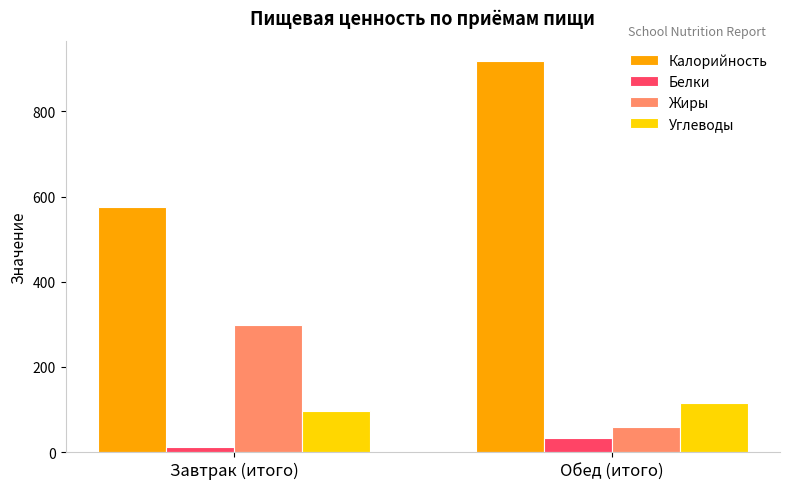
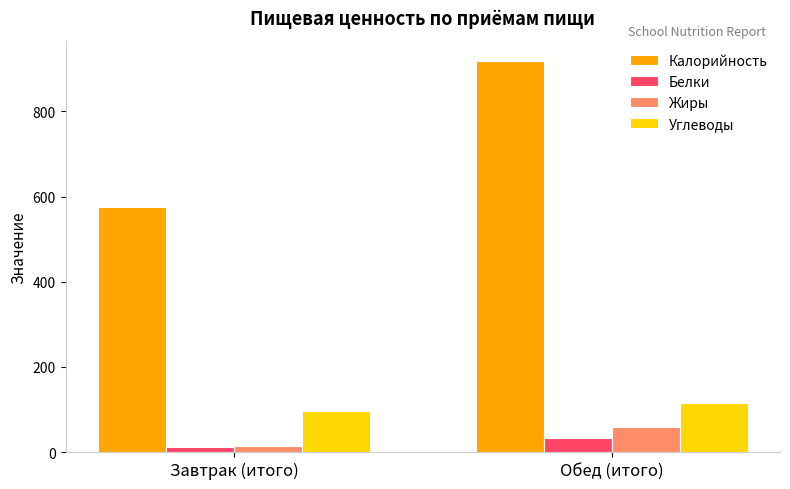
  {
    "Белки": {
      "Завтрак (итого)": 10,
      "Обед (итого)": 30
    },
    "Жиры": {
-     "Завтрак (итого)": 300,
+     "Завтрак (итого)": 20,
      "Обед (итого)": 60
    }
  }
